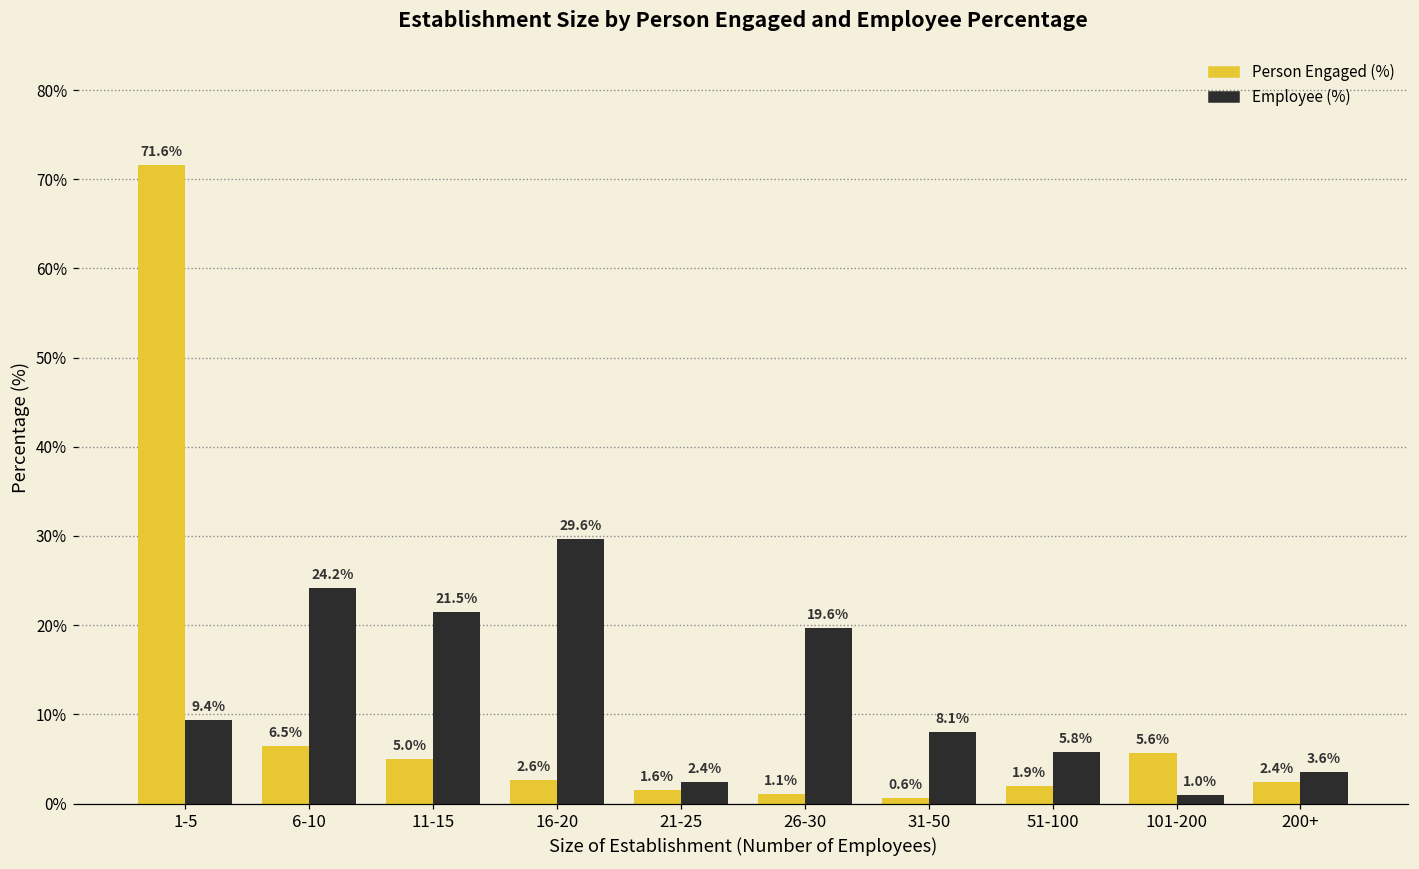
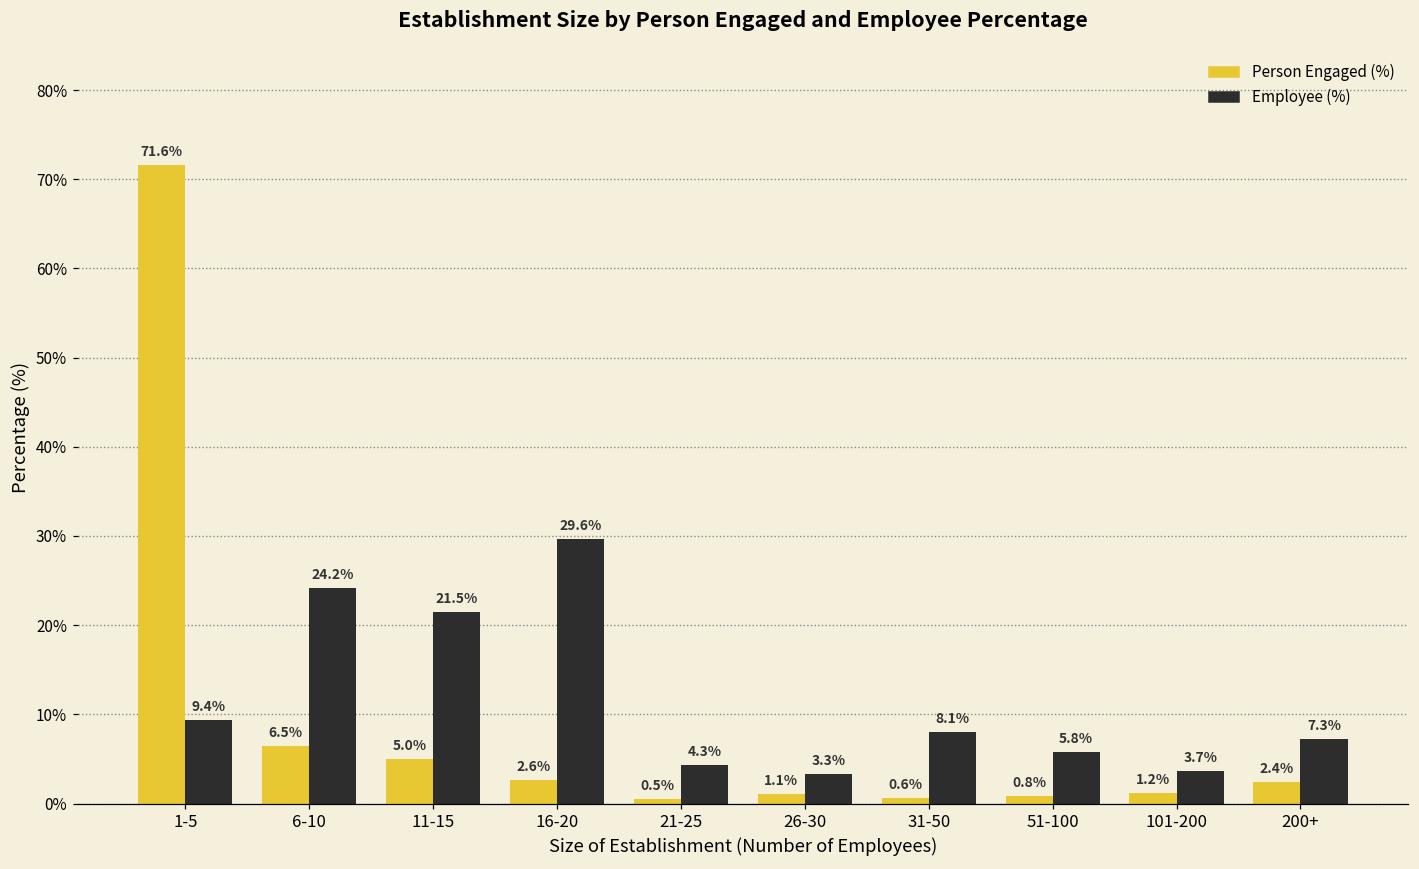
  {
    "Person Engaged (%)": {
      "1-5": "71.6%",
      "6-10": "6.5%",
      "11-15": "5.0%",
      "16-20": "2.6%",
-     "21-25": "1.6%",
+     "21-25": "0.5%",
      "26-30": "1.1%",
      "31-50": "0.6%",
-     "51-100": "1.9%",
-     "101-200": "5.6%",
+     "51-100": "0.8%",
+     "101-200": "1.2%",
      "200+": "2.4%"
    },
    "Employee (%)": {
      "1-5": "9.4%",
      "6-10": "24.2%",
      "11-15": "21.5%",
      "16-20": "29.6%",
-     "21-25": "2.4%",
-     "26-30": "19.6%",
+     "21-25": "4.3%",
+     "26-30": "3.3%",
      "31-50": "8.1%",
      "51-100": "5.8%",
-     "101-200": "1.0%",
-     "200+": "3.6%"
+     "101-200": "3.7%",
+     "200+": "7.3%"
    }
  }
